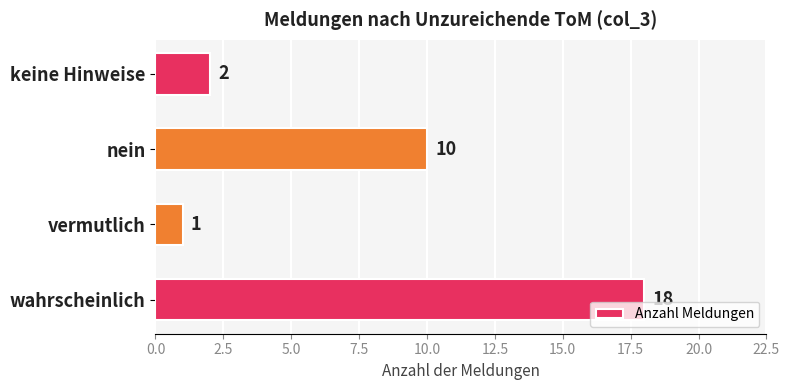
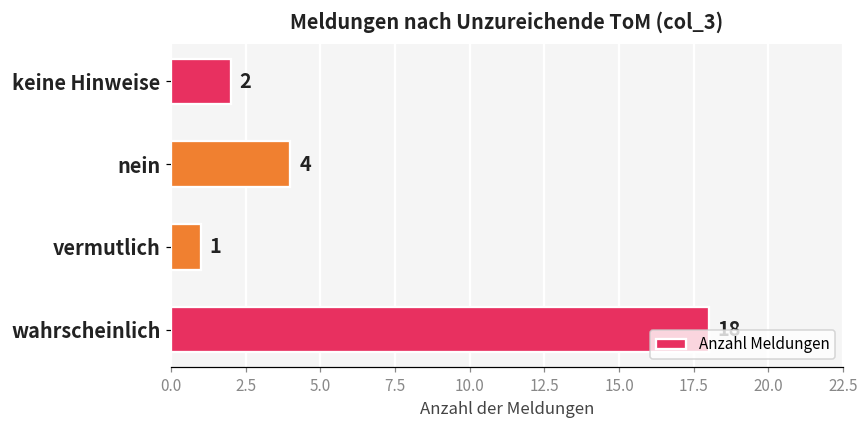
  {
    "keine Hinweise": 2,
-   "nein": 10,
+   "nein": 4,
    "vermutlich": 1
  }
